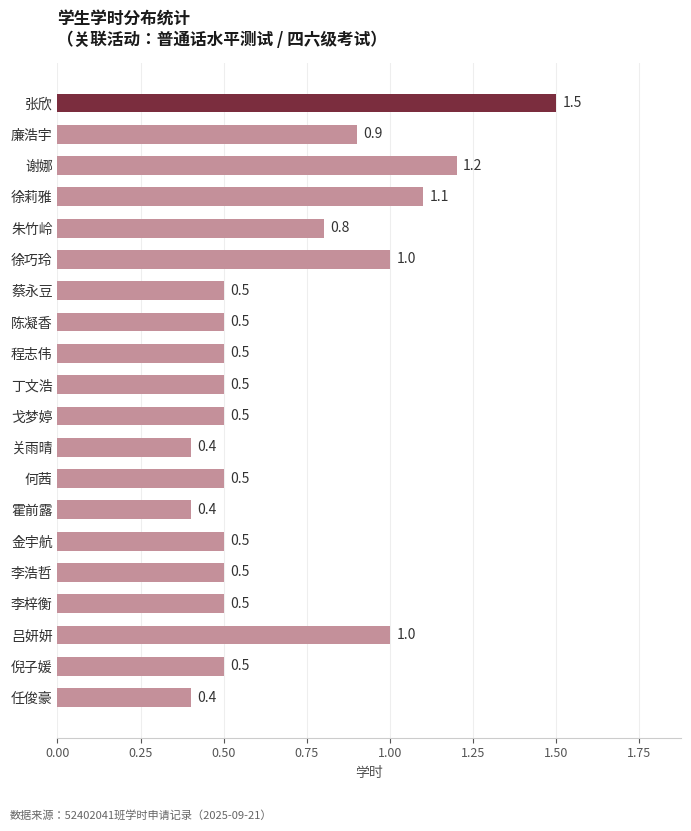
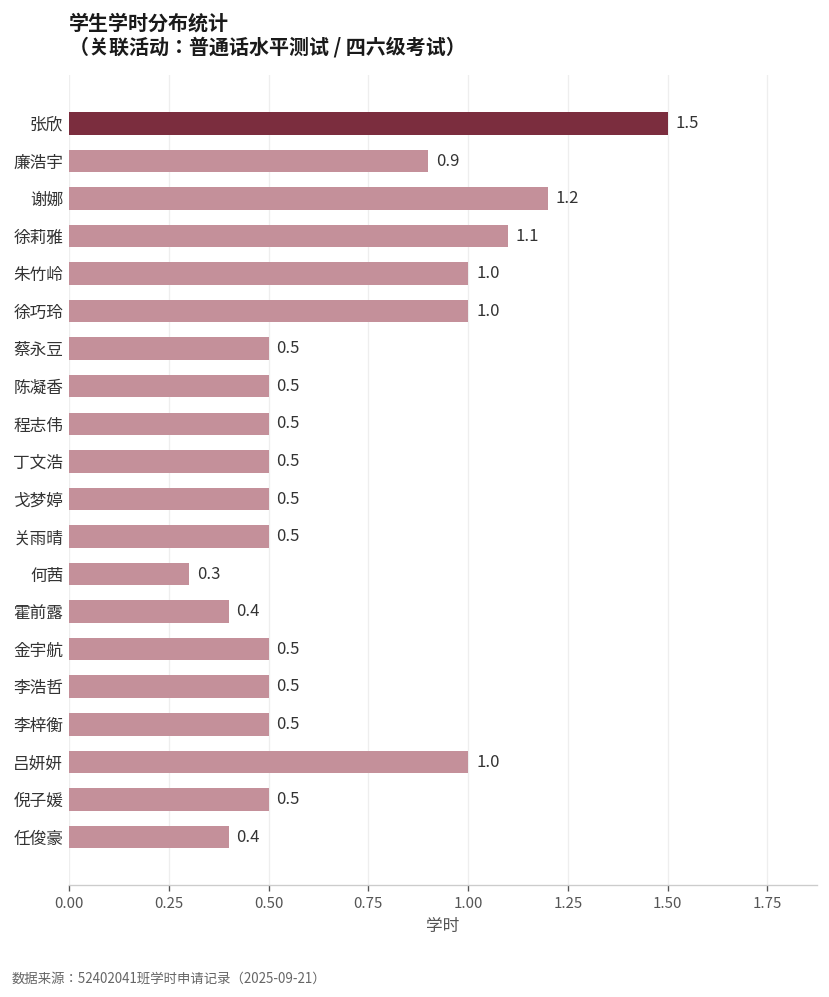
  {
    "张欣": 1.5,
    "廉浩宇": 0.9,
    "谢娜": 1.2,
    "徐莉雅": 1.1,
-   "朱竹岭": 0.8,
+   "朱竹岭": 1.0,
    "徐巧玲": 1.0,
    "蔡永豆": 0.5,
    "陈凝香": 0.5,
    "程志伟": 0.5,
    "丁文浩": 0.5,
    "戈梦婷": 0.5,
-   "关雨晴": 0.4,
-   "何茜": 0.5,
+   "关雨晴": 0.5,
+   "何茜": 0.3,
    "霍前露": 0.4,
    "金宇航": 0.5,
    "李浩哲": 0.5,
    "李梓衡": 0.5,
    "吕妍妍": 1.0,
    "倪子媛": 0.5,
    "任俊豪": 0.4
  }
